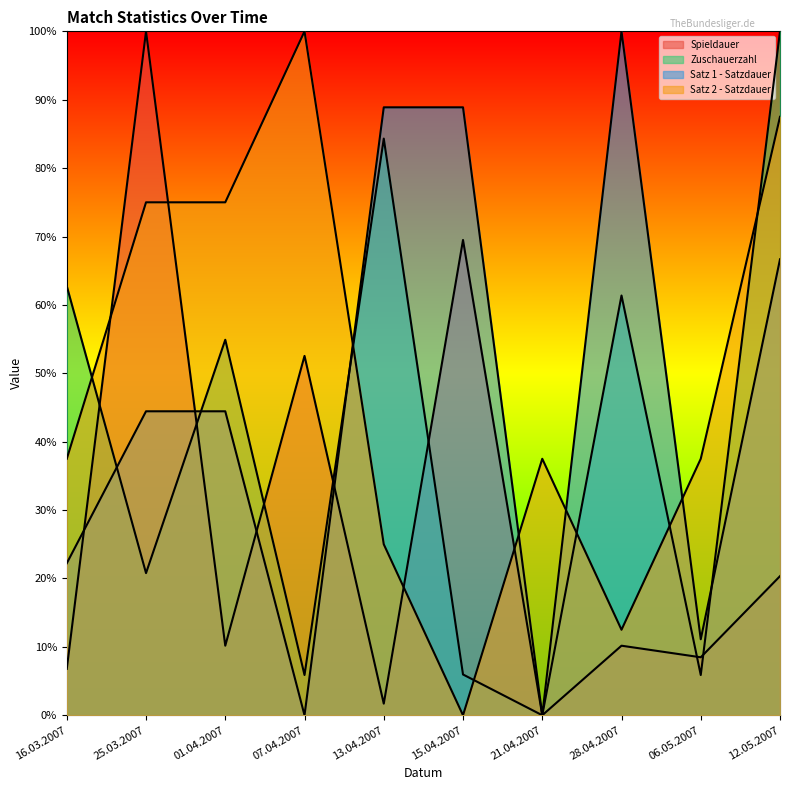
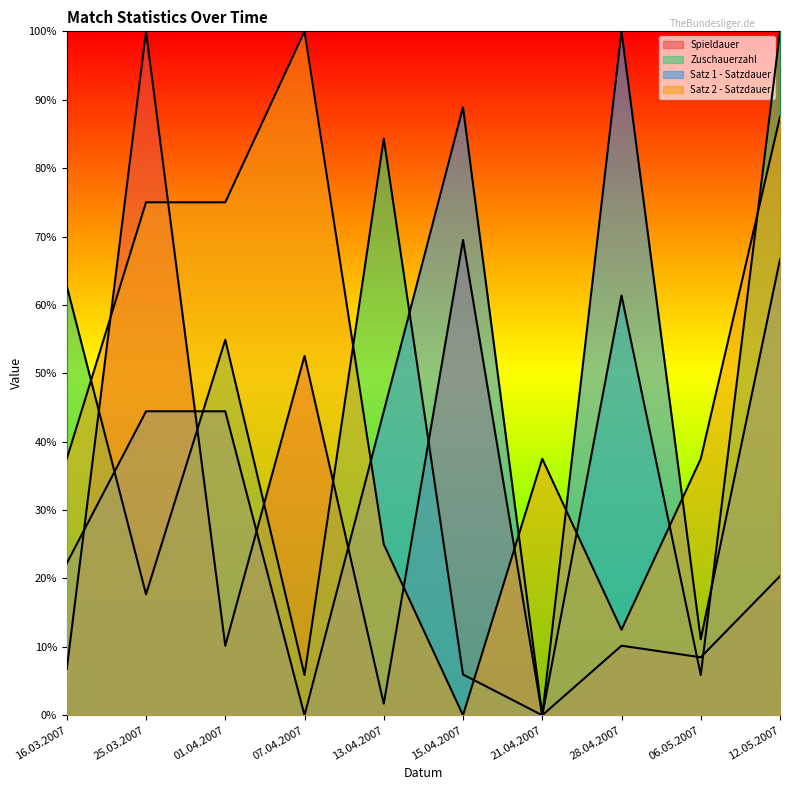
  {
    "Spieldauer": {
      "16.03.2007": "7%",
      "25.03.2007": "100%",
      "01.04.2007": "10%",
      "07.04.2007": "53%",
      "13.04.2007": "2%",
      "15.04.2007": "69%",
      "28.04.2007": "10%",
      "06.05.2007": "8%",
      "12.05.2007": "20%"
    },
    "Zuschauerzahl": {
      "16.03.2007": "63%",
-     "25.03.2007": "21%",
+     "25.03.2007": "18%",
      "01.04.2007": "55%",
      "07.04.2007": "6%",
      "13.04.2007": "84%",
      "15.04.2007": "6%",
      "28.04.2007": "61%",
      "06.05.2007": "6%",
      "12.05.2007": "100%"
    },
    "Satz 1 - Satzdauer": {
      "16.03.2007": "22%",
      "25.03.2007": "44%",
      "01.04.2007": "44%",
      "07.04.2007": "0%",
-     "13.04.2007": "89%",
+     "13.04.2007": "44%",
      "15.04.2007": "89%",
      "28.04.2007": "100%",
      "06.05.2007": "11%",
      "12.05.2007": "67%"
    },
    "Satz 2 - Satzdauer": {
      "16.03.2007": "38%",
      "25.03.2007": "75%",
      "01.04.2007": "75%",
      "07.04.2007": "100%",
      "13.04.2007": "25%",
      "15.04.2007": "0%",
      "21.04.2007": "38%",
      "28.04.2007": "13%",
      "06.05.2007": "38%",
      "12.05.2007": "88%"
    }
  }
